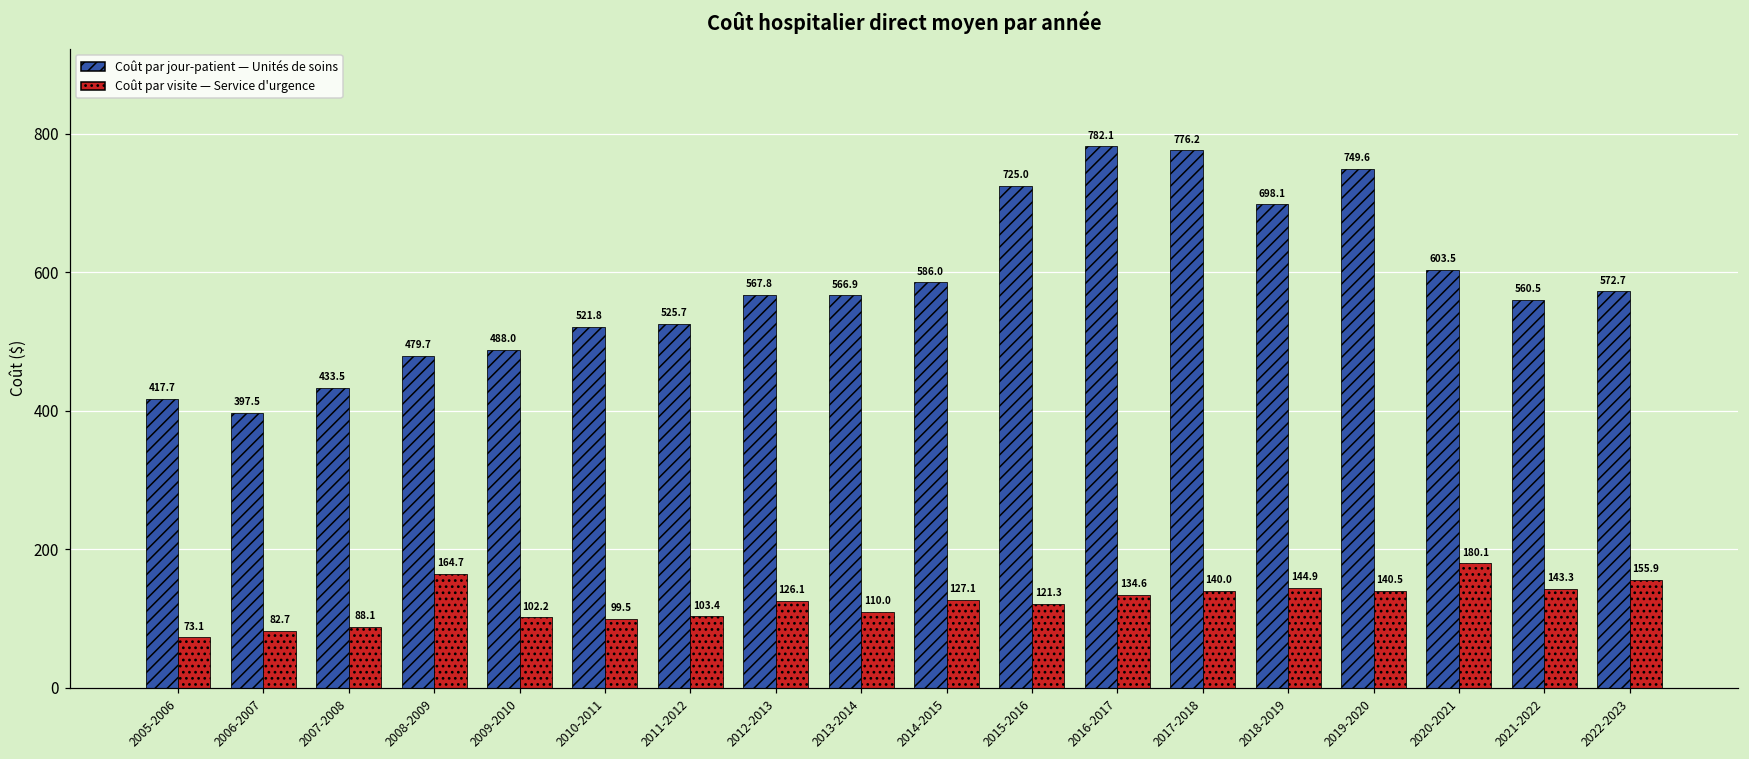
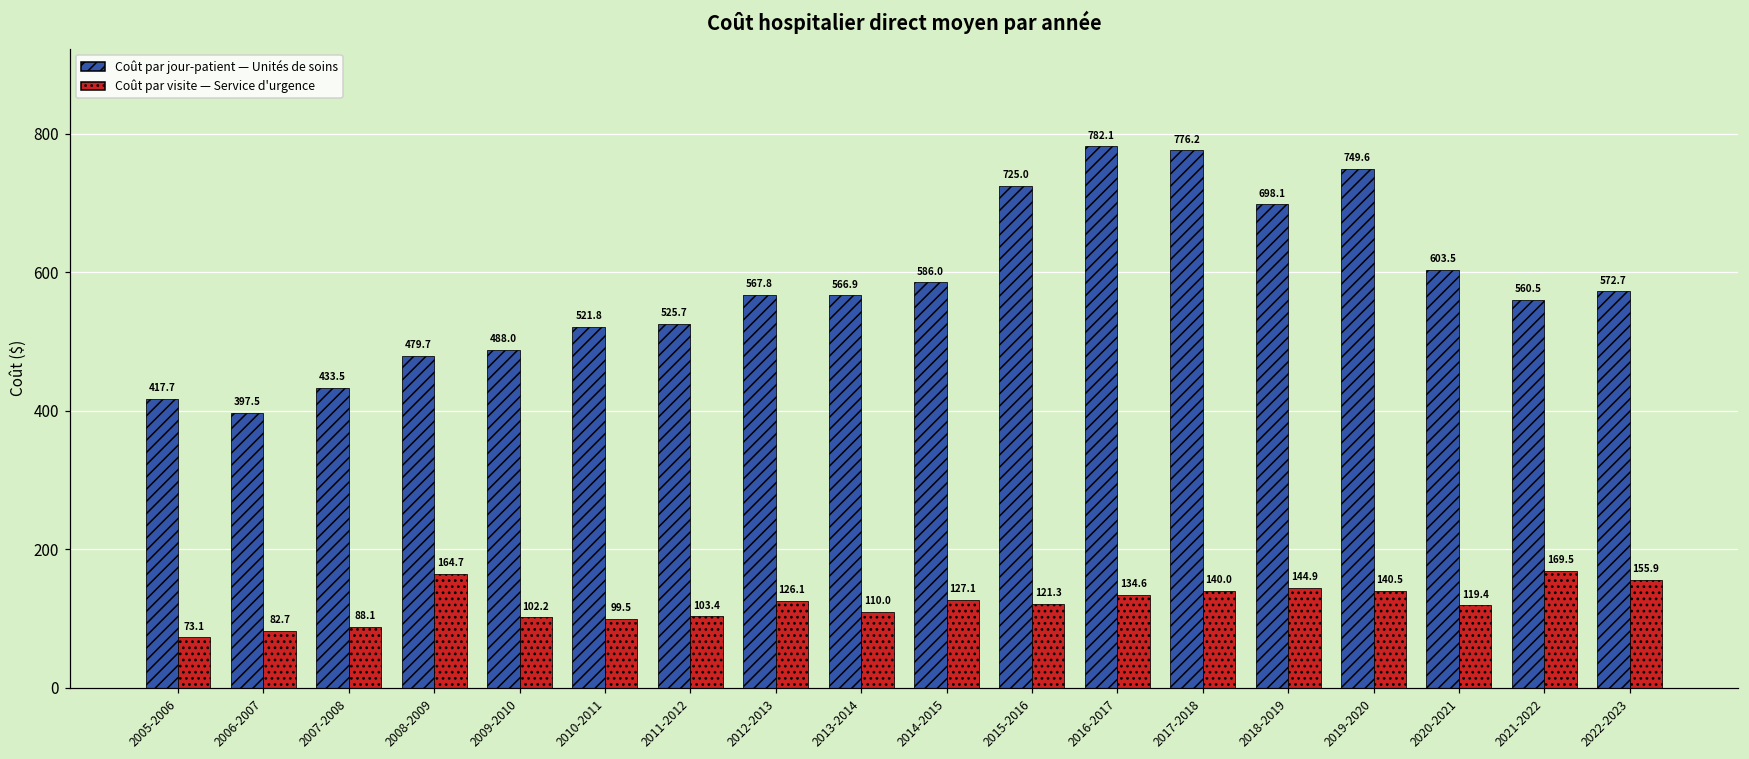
  {
    "Coût par jour-patient — Unités de soins": {
      "2005-2006": 417.7,
      "2006-2007": 397.5,
      "2007-2008": 433.5,
      "2008-2009": 479.7,
      "2009-2010": 488.0,
      "2010-2011": 521.8,
      "2011-2012": 525.7,
      "2012-2013": 567.8,
      "2013-2014": 566.9,
      "2014-2015": 586.0,
      "2015-2016": 725.0,
      "2016-2017": 782.1,
      "2017-2018": 776.2,
      "2018-2019": 698.1,
      "2019-2020": 749.6,
      "2020-2021": 603.5,
      "2021-2022": 560.5,
      "2022-2023": 572.7
    },
    "Coût par visite — Service d'urgence": {
      "2005-2006": 73.1,
      "2006-2007": 82.7,
      "2007-2008": 88.1,
      "2008-2009": 164.7,
      "2009-2010": 102.2,
      "2010-2011": 99.5,
      "2011-2012": 103.4,
      "2012-2013": 126.1,
      "2013-2014": 110.0,
      "2014-2015": 127.1,
      "2015-2016": 121.3,
      "2016-2017": 134.6,
      "2017-2018": 140.0,
      "2018-2019": 144.9,
      "2019-2020": 140.5,
-     "2020-2021": 180.1,
-     "2021-2022": 143.3,
+     "2020-2021": 119.4,
+     "2021-2022": 169.5,
      "2022-2023": 155.9
    }
  }
